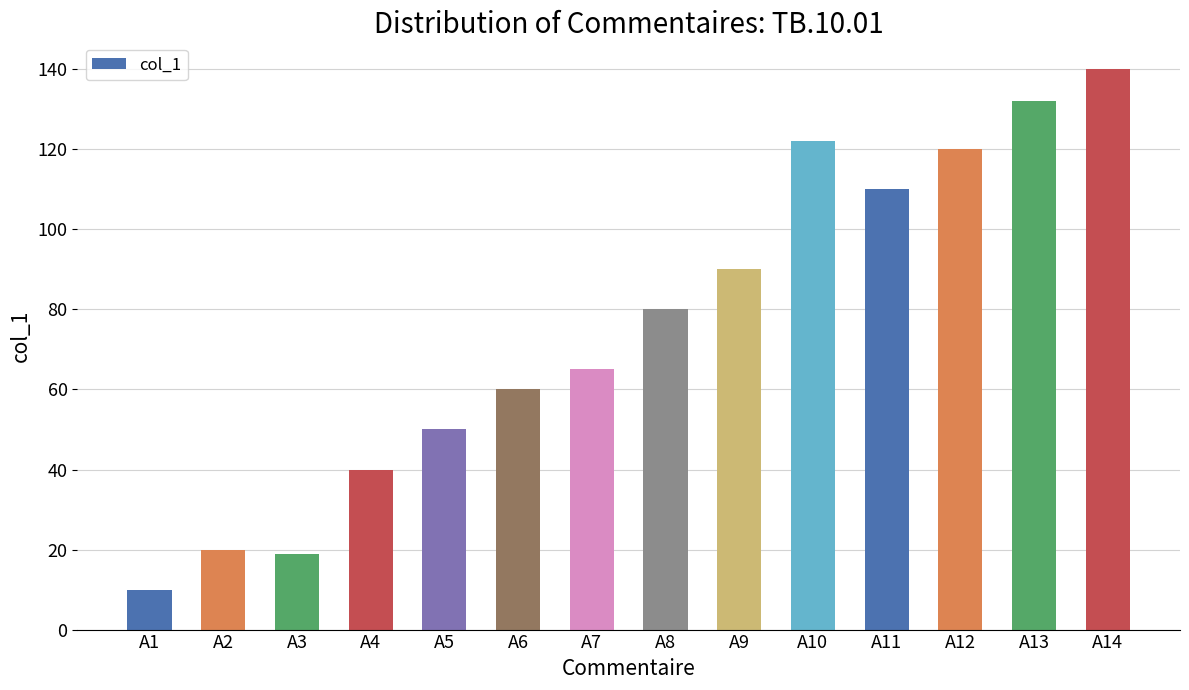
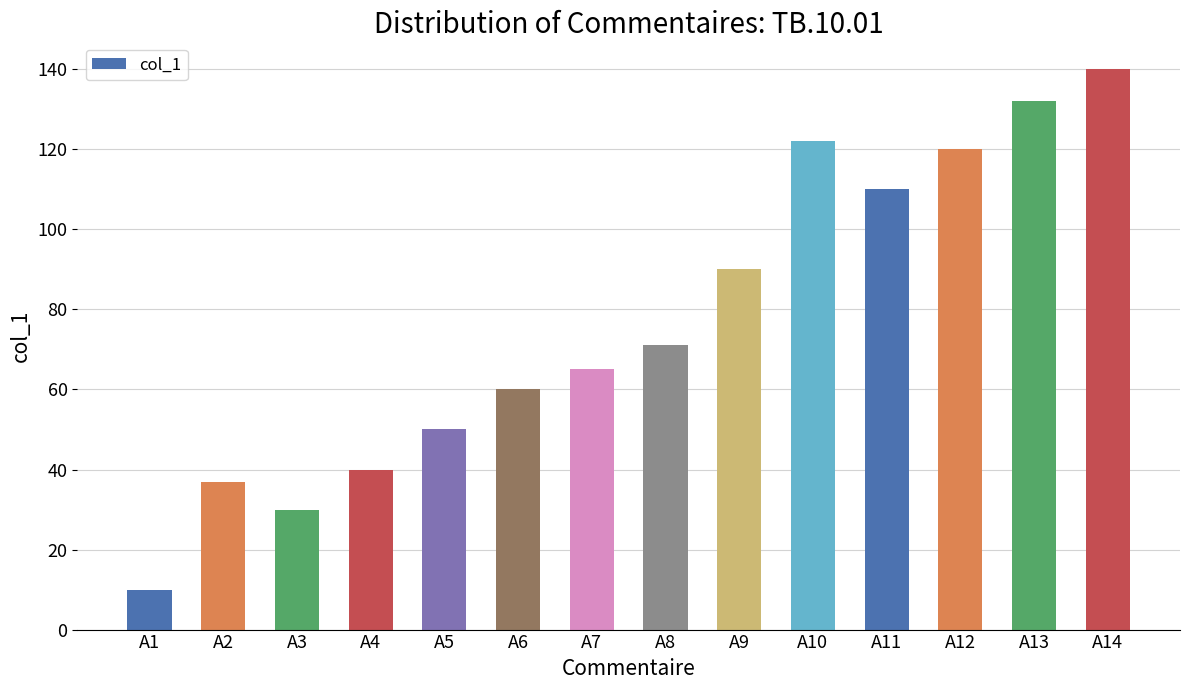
  {
    "A1": 10,
-   "A2": 20,
-   "A3": 19,
+   "A2": 37,
+   "A3": 30,
    "A4": 40,
    "A5": 50,
    "A6": 60,
    "A7": 65,
-   "A8": 80,
+   "A8": 71,
    "A9": 90,
    "A10": 122,
    "A11": 110,
    "A12": 120,
    "A13": 132,
    "A14": 140
  }
